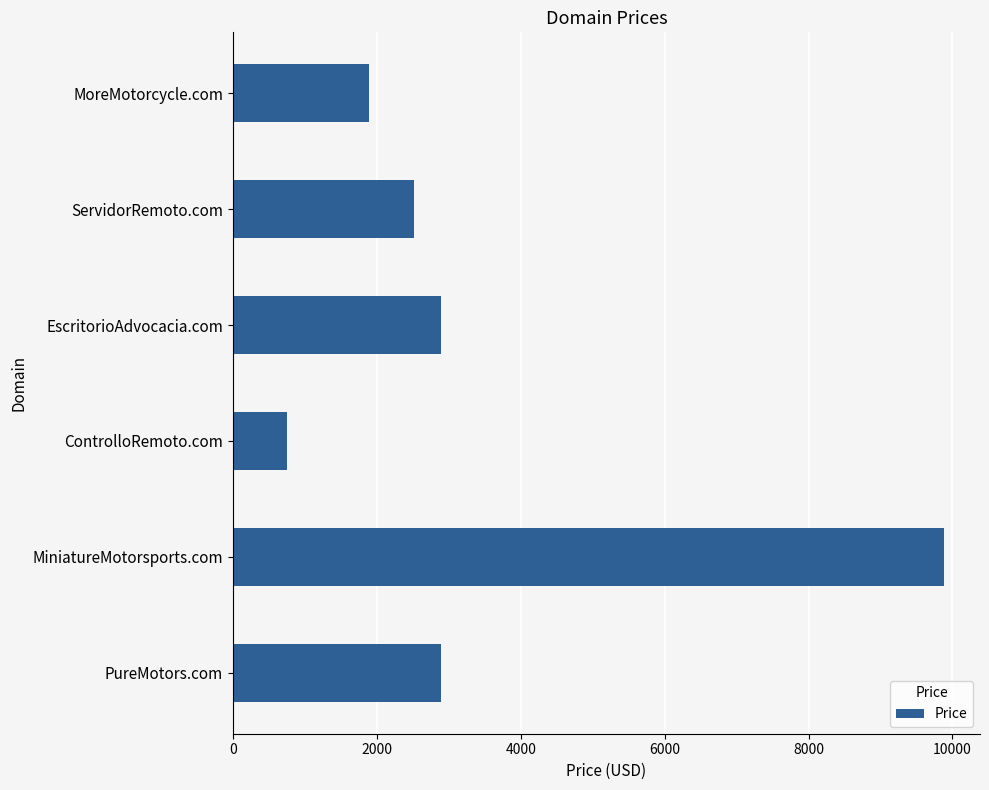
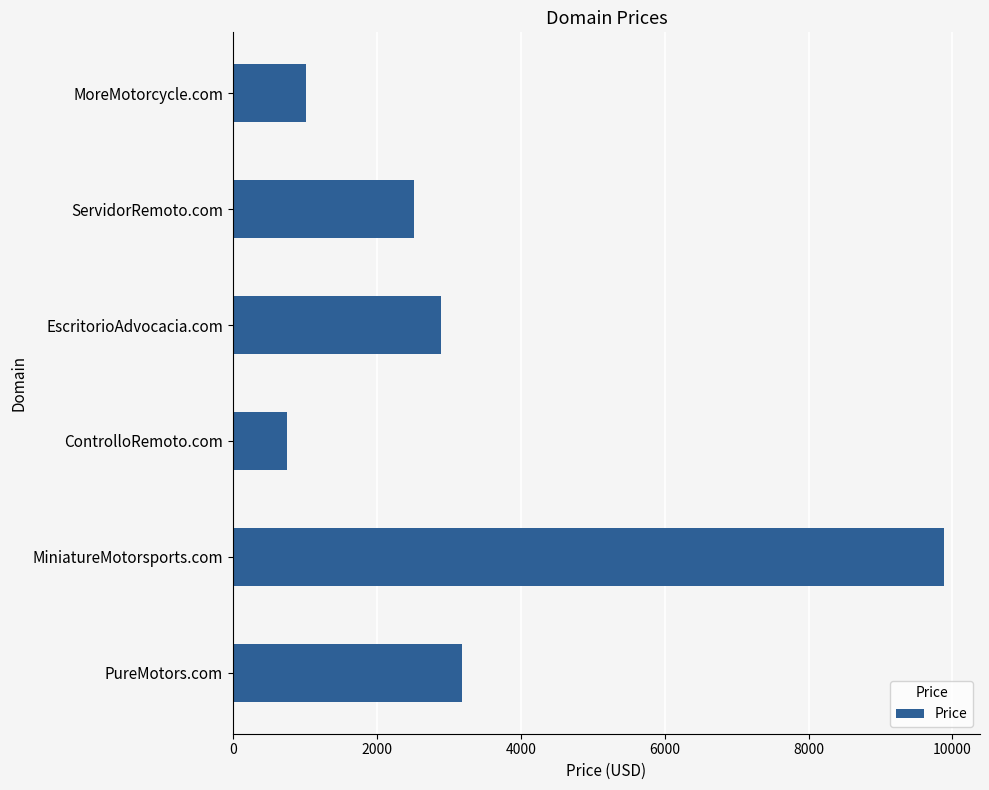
  {
-   "MoreMotorcycle.com": 1900,
+   "MoreMotorcycle.com": 1000,
    "ServidorRemoto.com": 2500,
    "EscritorioAdvocacia.com": 2900,
    "ControlloRemoto.com": 700,
    "MiniatureMotorsports.com": 9900,
-   "PureMotors.com": 2900
+   "PureMotors.com": 3200
  }
